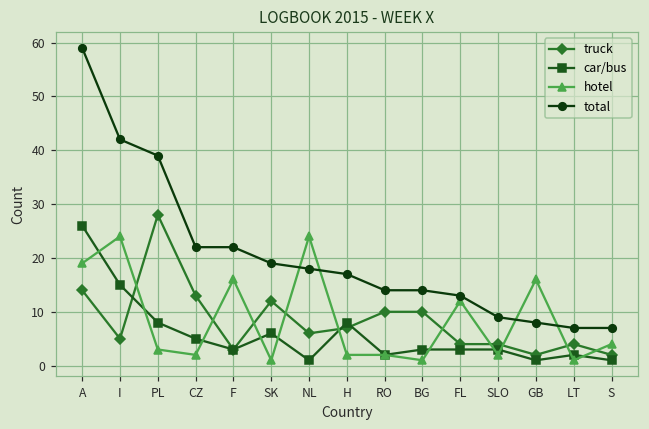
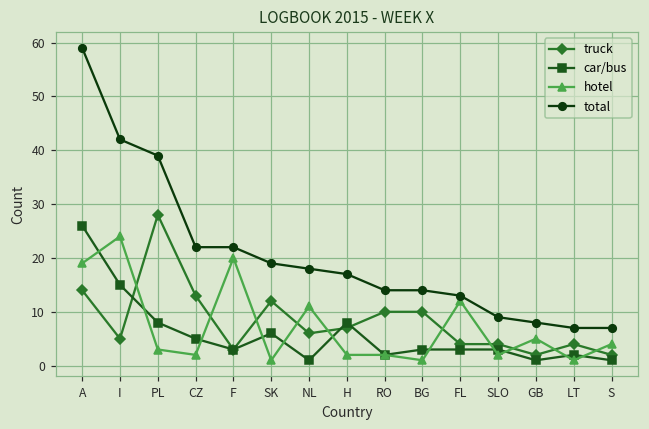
  {
    "hotel": {
      "A": 19,
      "I": 24,
      "PL": 3,
      "CZ": 2,
-     "F": 16,
+     "F": 20,
      "SK": 1,
-     "NL": 24,
+     "NL": 11,
      "H": 2,
      "BG": 1,
      "FL": 12,
      "SLO": 2,
-     "GB": 16,
+     "GB": 5,
      "LT": 1,
      "S": 4
    }
  }
